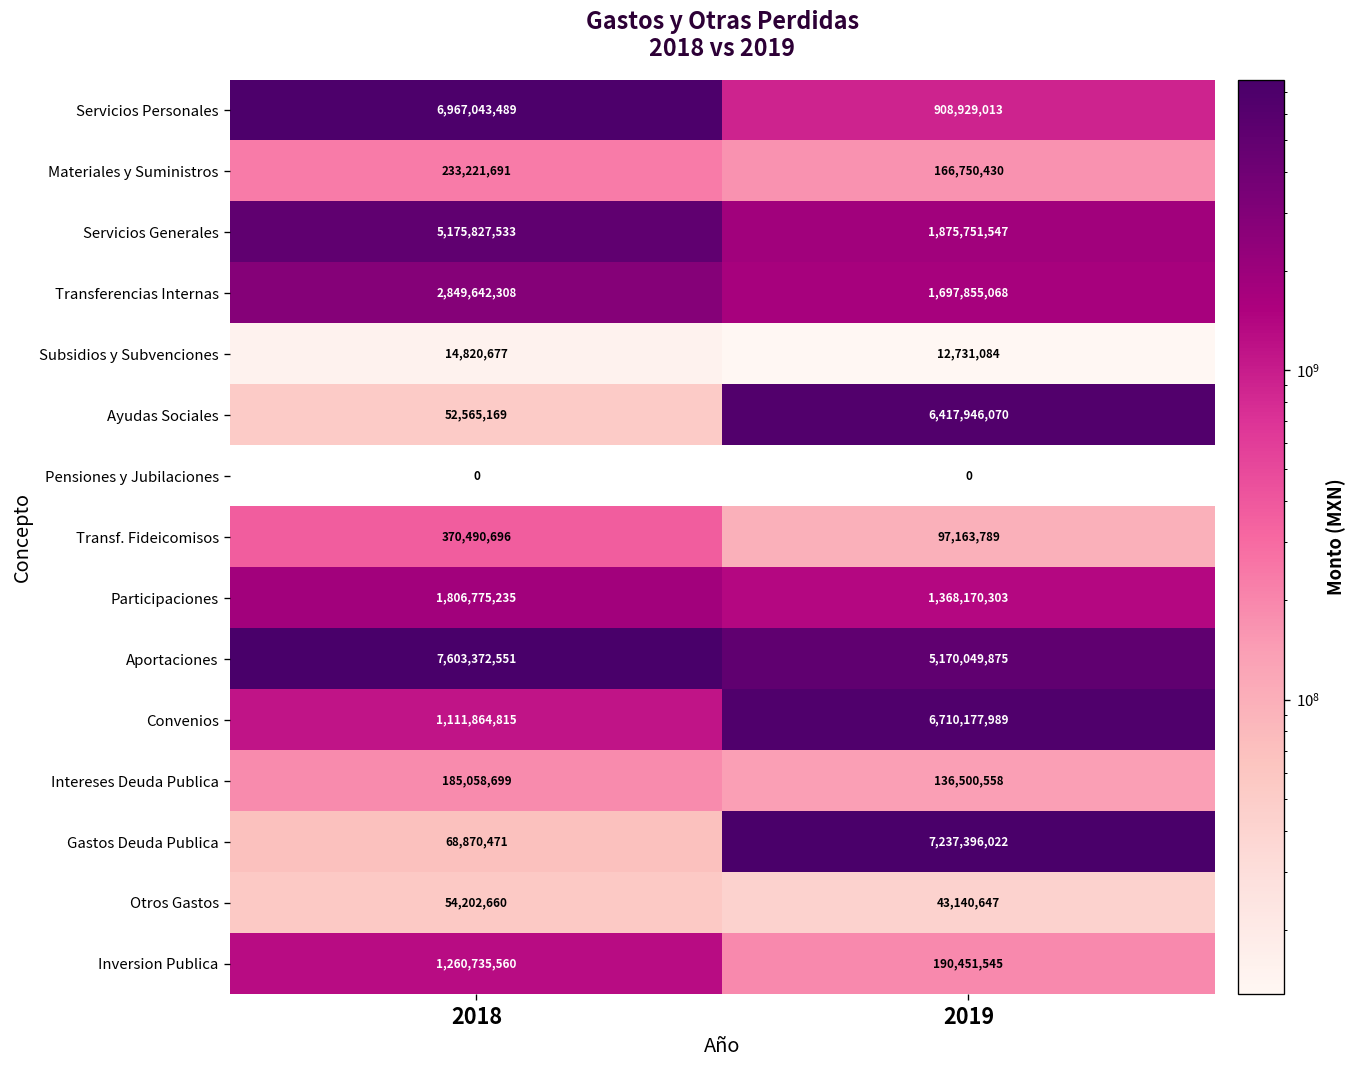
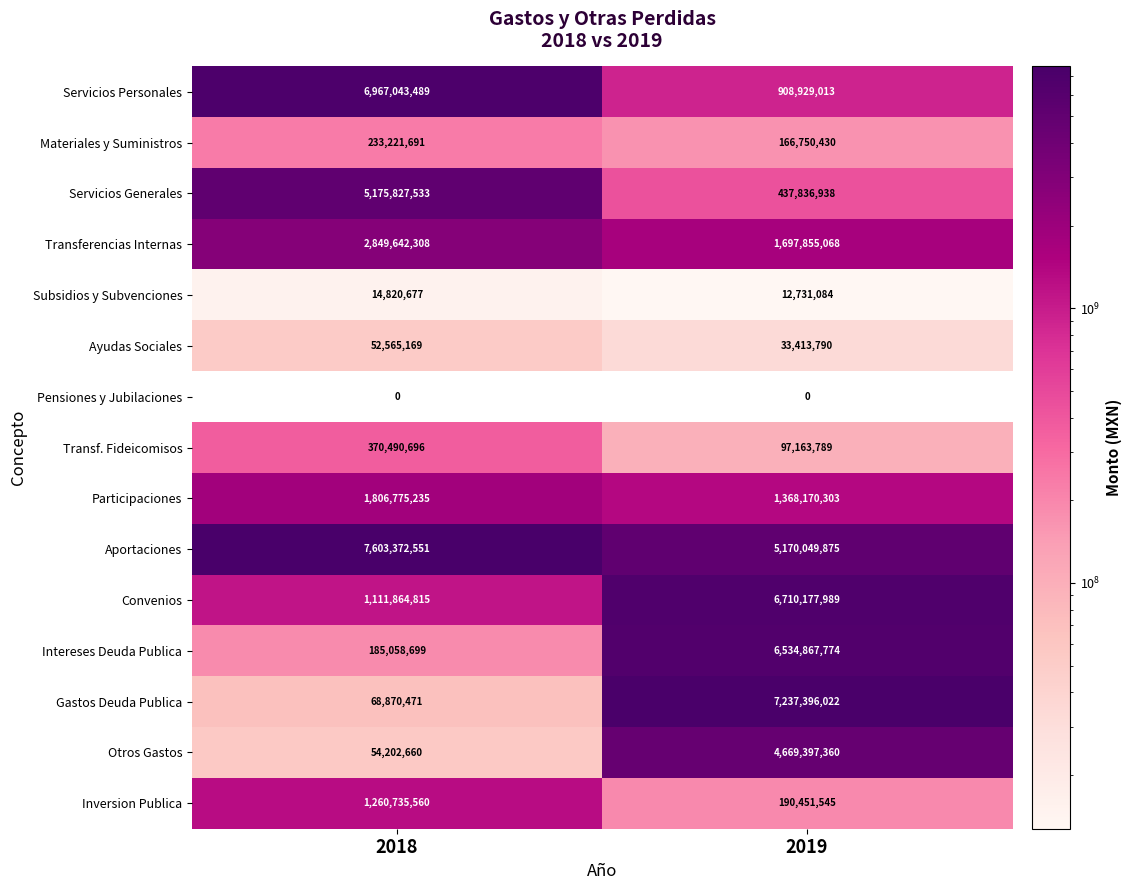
  {
    "Servicios Personales": {
      "2018": "6,967,043,489",
      "2019": "908,929,013"
    },
    "Materiales y Suministros": {
      "2018": "233,221,691",
      "2019": "166,750,430"
    },
    "Servicios Generales": {
      "2018": "5,175,827,533",
-     "2019": "1,875,751,547"
+     "2019": "437,836,938"
    },
    "Transferencias Internas": {
      "2018": "2,849,642,308",
      "2019": "1,697,855,068"
    },
    "Subsidios y Subvenciones": {
      "2018": "14,820,677",
      "2019": "12,731,084"
    },
    "Ayudas Sociales": {
      "2018": "52,565,169",
-     "2019": "6,417,946,070"
+     "2019": "33,413,790"
    },
    "Pensiones y Jubilaciones": {
      "2018": "0",
      "2019": "0"
    },
    "Transf. Fideicomisos": {
      "2018": "370,490,696",
      "2019": "97,163,789"
    },
    "Participaciones": {
      "2018": "1,806,775,235",
      "2019": "1,368,170,303"
    },
    "Aportaciones": {
      "2018": "7,603,372,551",
      "2019": "5,170,049,875"
    },
    "Convenios": {
      "2018": "1,111,864,815",
      "2019": "6,710,177,989"
    },
    "Intereses Deuda Publica": {
      "2018": "185,058,699",
-     "2019": "136,500,558"
+     "2019": "6,534,867,774"
    },
    "Gastos Deuda Publica": {
      "2018": "68,870,471",
      "2019": "7,237,396,022"
    },
    "Otros Gastos": {
      "2018": "54,202,660",
-     "2019": "43,140,647"
+     "2019": "4,669,397,360"
    },
    "Inversion Publica": {
      "2018": "1,260,735,560",
      "2019": "190,451,545"
    }
  }
